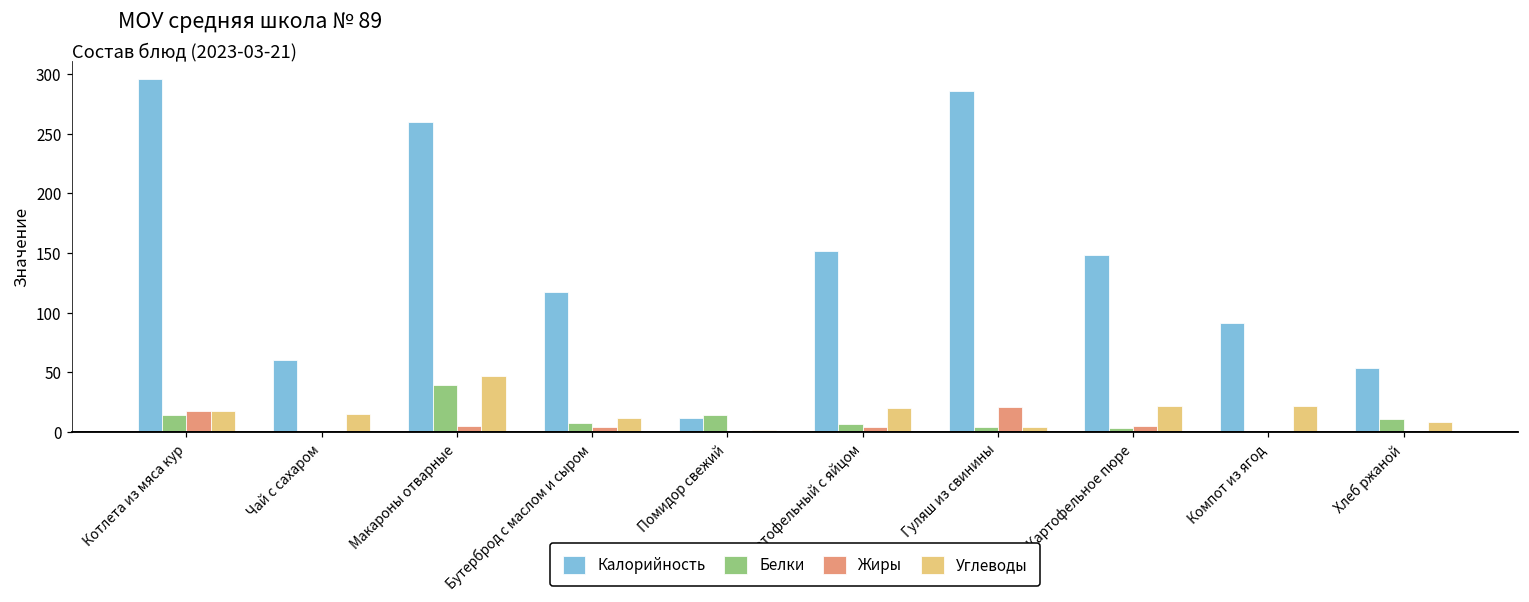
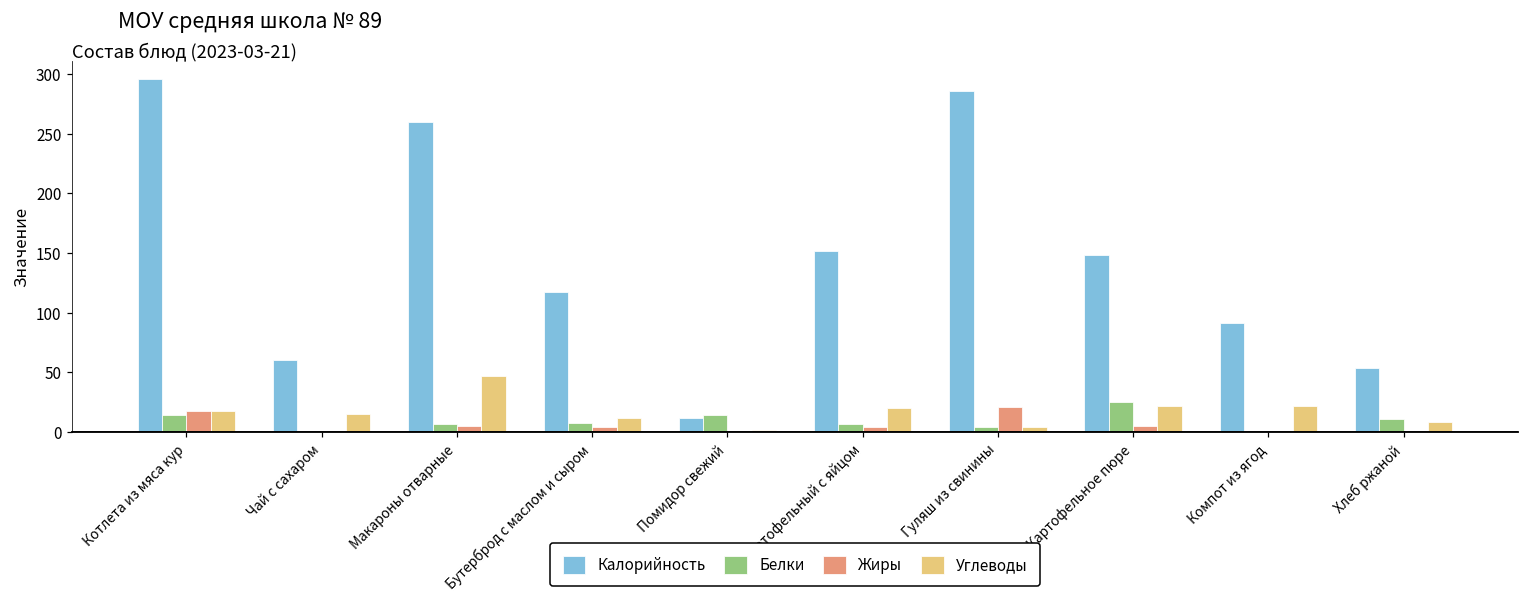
  {
    "Калорийность": {
      "Котлета из мяса кур": 296,
      "Чай с сахаром": 60,
      "Макароны отварные": 260,
      "Бутерброд с маслом и сыром": 117,
      "Помидор свежий": 12,
      "Суп картофельный с яйцом": 152,
      "Гуляш из свинины": 286,
      "Картофельное пюре": 148,
      "Компот из ягод": 91,
      "Хлеб ржаной": 54
    },
    "Белки": {
      "Котлета из мяса кур": 14,
      "Чай с сахаром": 0,
-     "Макароны отварные": 39,
+     "Макароны отварные": 7,
      "Бутерброд с маслом и сыром": 8,
      "Помидор свежий": 14,
      "Суп картофельный с яйцом": 7,
      "Гуляш из свинины": 4,
-     "Картофельное пюре": 3,
+     "Картофельное пюре": 25,
      "Компот из ягод": 0,
      "Хлеб ржаной": 11
    }
  }
